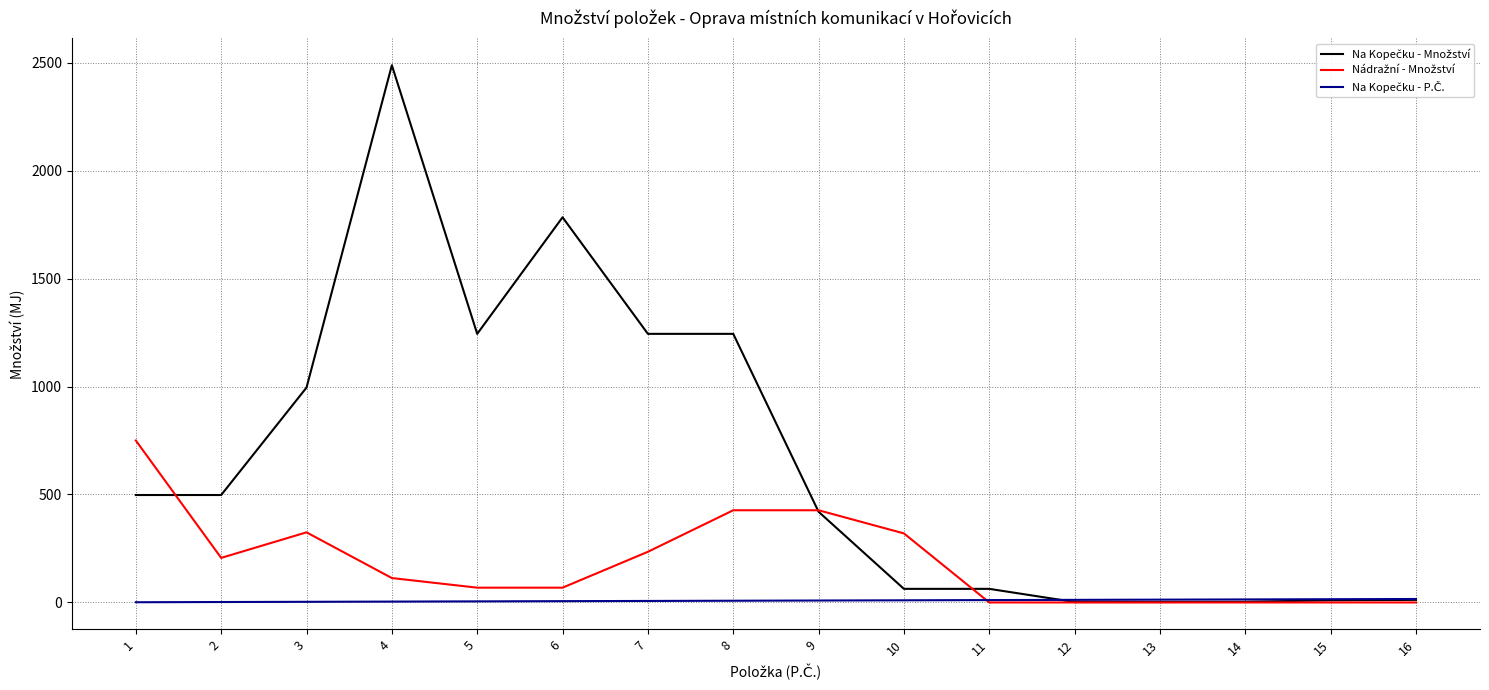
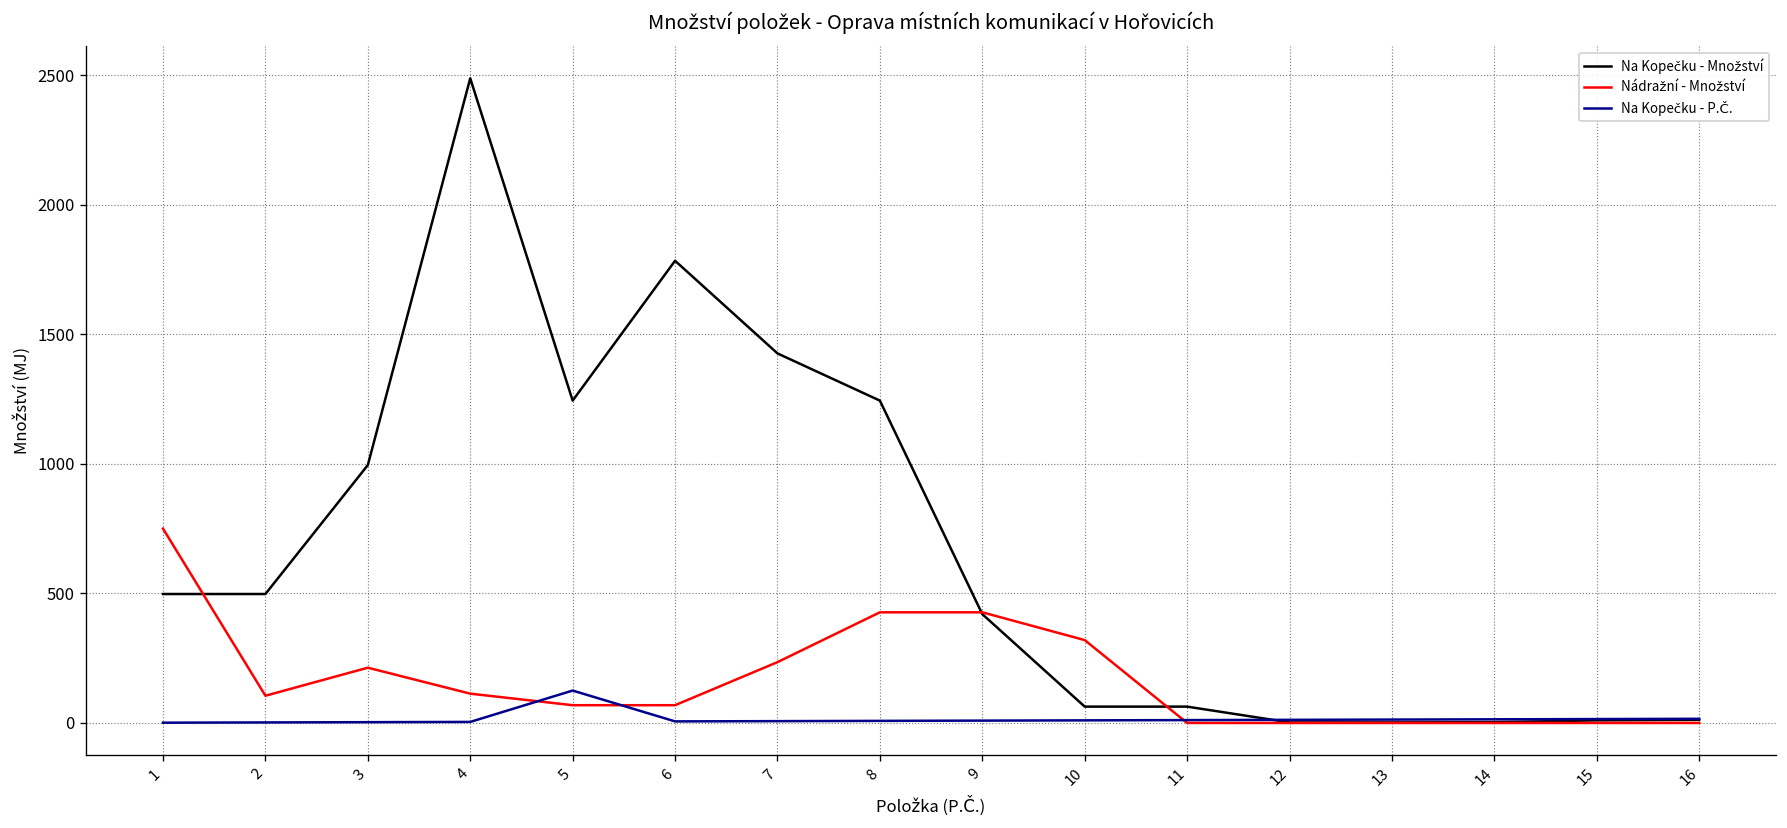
  {
    "Na Kopečku - Množství": {
      "1": 500,
      "2": 500,
      "3": 1000,
      "4": 2490,
      "5": 1240,
      "6": 1780,
-     "7": 1240,
+     "7": 1430,
      "8": 1240,
      "10": 60,
      "11": 60
    },
    "Nádražní - Množství": {
      "1": 750,
-     "2": 210,
-     "3": 320,
+     "2": 110,
+     "3": 210,
      "4": 110,
      "5": 70,
      "6": 70,
      "7": 230,
      "8": 430,
      "10": 320,
      "16": 0
    },
    "Na Kopečku - P.Č.": {
      "1": 0,
      "2": 0,
      "3": 0,
      "4": 0,
-     "5": 10,
+     "5": 130,
      "6": 10,
      "7": 10,
      "8": 10,
      "9": 10,
      "10": 10
    }
  }
